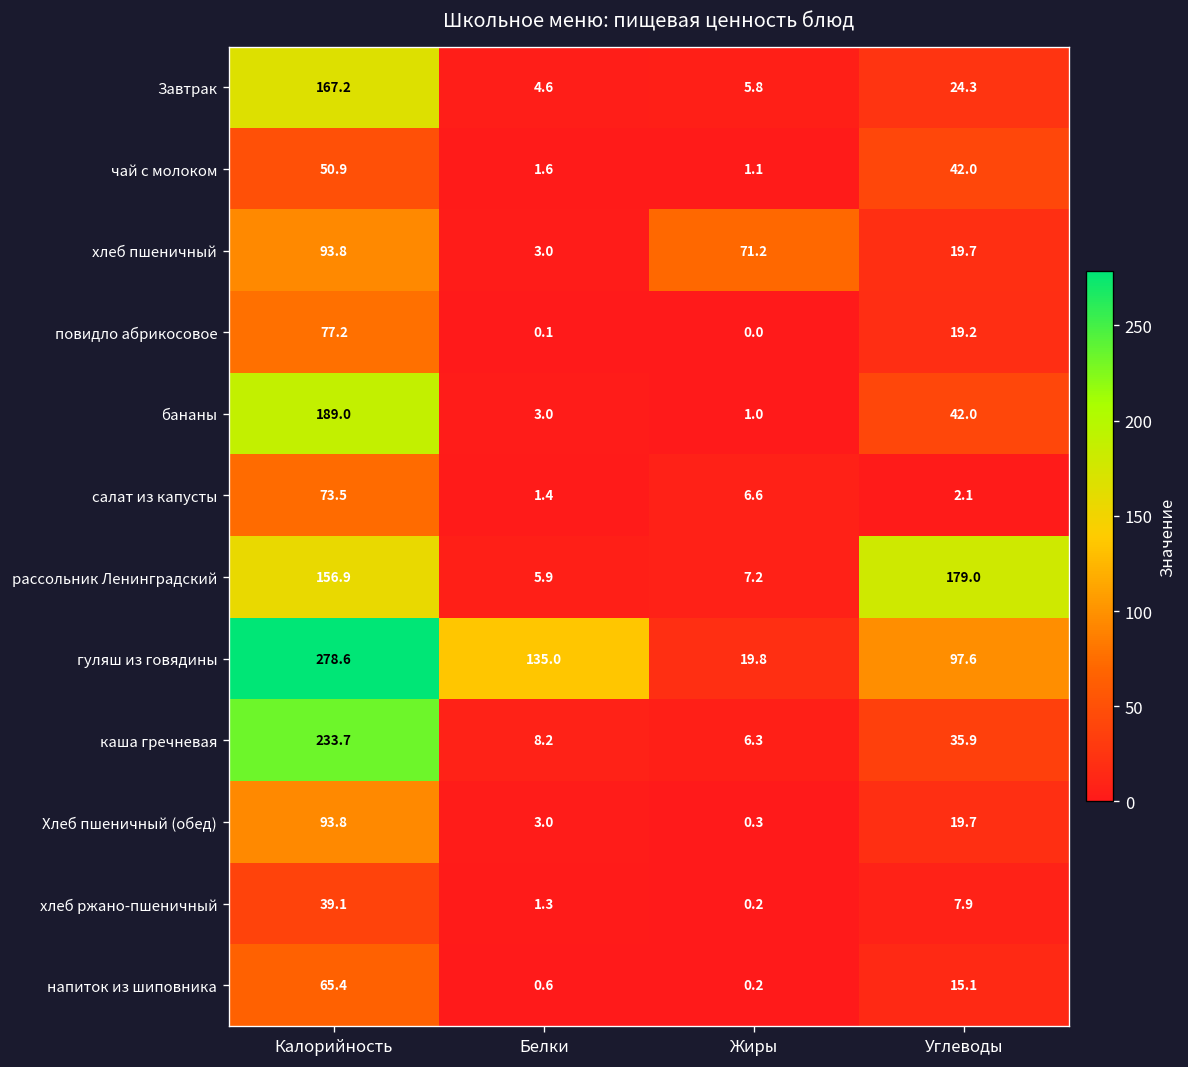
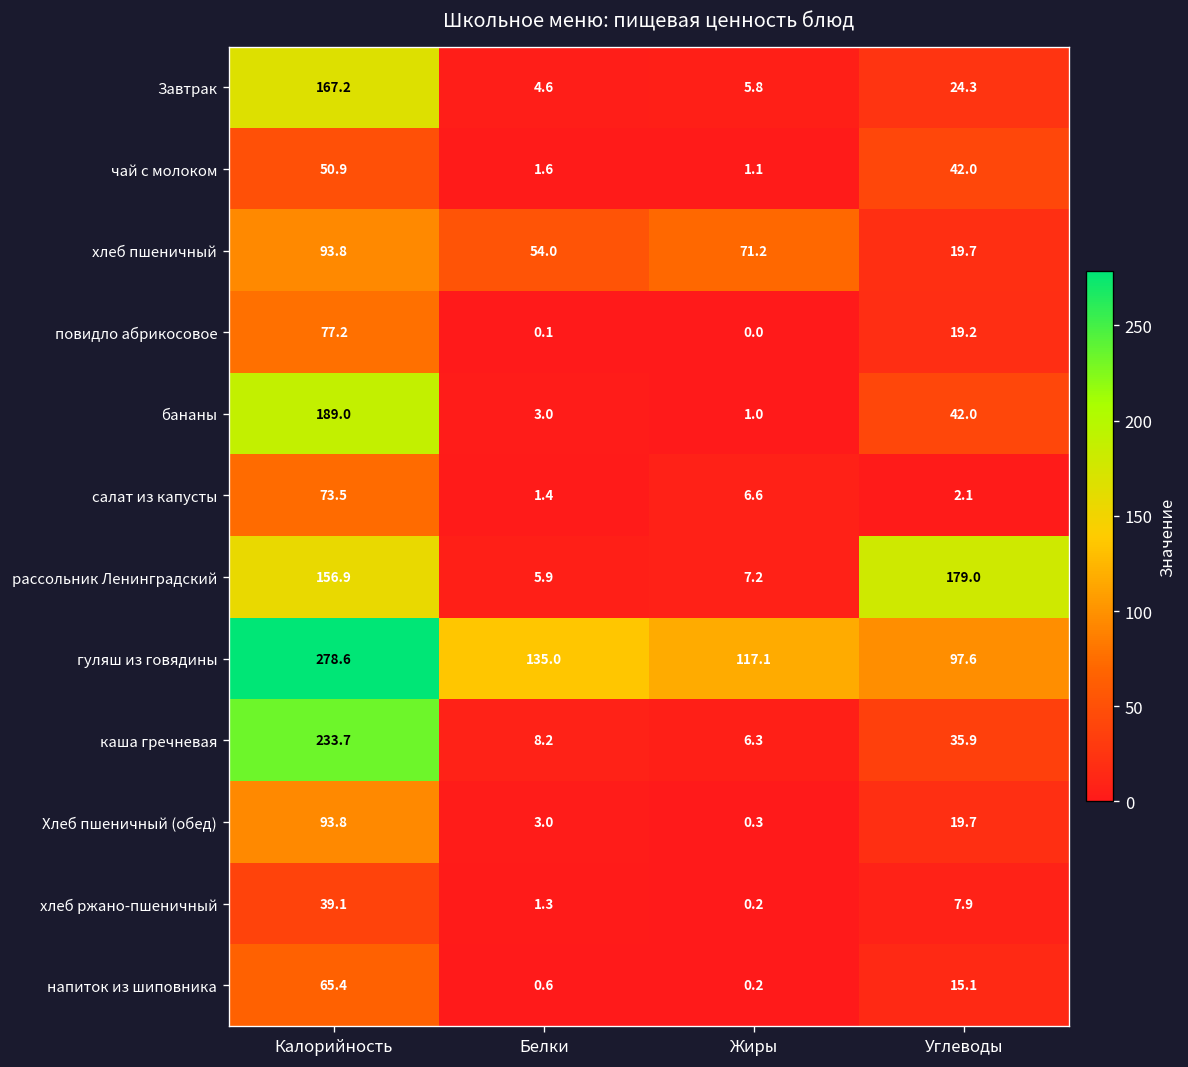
  {
    "Завтрак": {
      "Калорийность": 167.2,
      "Белки": 4.6,
      "Жиры": 5.8,
      "Углеводы": 24.3
    },
    "чай с молоком": {
      "Калорийность": 50.9,
      "Белки": 1.6,
      "Жиры": 1.1,
      "Углеводы": 42.0
    },
    "хлеб пшеничный": {
      "Калорийность": 93.8,
-     "Белки": 3.0,
+     "Белки": 54.0,
      "Жиры": 71.2,
      "Углеводы": 19.7
    },
    "повидло абрикосовое": {
      "Калорийность": 77.2,
      "Белки": 0.1,
      "Жиры": 0.0,
      "Углеводы": 19.2
    },
    "бананы": {
      "Калорийность": 189.0,
      "Белки": 3.0,
      "Жиры": 1.0,
      "Углеводы": 42.0
    },
    "салат из капусты": {
      "Калорийность": 73.5,
      "Белки": 1.4,
      "Жиры": 6.6,
      "Углеводы": 2.1
    },
    "рассольник Ленинградский": {
      "Калорийность": 156.9,
      "Белки": 5.9,
      "Жиры": 7.2,
      "Углеводы": 179.0
    },
    "гуляш из говядины": {
      "Калорийность": 278.6,
      "Белки": 135.0,
-     "Жиры": 19.8,
+     "Жиры": 117.1,
      "Углеводы": 97.6
    },
    "каша гречневая": {
      "Калорийность": 233.7,
      "Белки": 8.2,
      "Жиры": 6.3,
      "Углеводы": 35.9
    },
    "Хлеб пшеничный (обед)": {
      "Калорийность": 93.8,
      "Белки": 3.0,
      "Жиры": 0.3,
      "Углеводы": 19.7
    },
    "хлеб ржано-пшеничный": {
      "Калорийность": 39.1,
      "Белки": 1.3,
      "Жиры": 0.2,
      "Углеводы": 7.9
    },
    "напиток из шиповника": {
      "Калорийность": 65.4,
      "Белки": 0.6,
      "Жиры": 0.2,
      "Углеводы": 15.1
    }
  }
